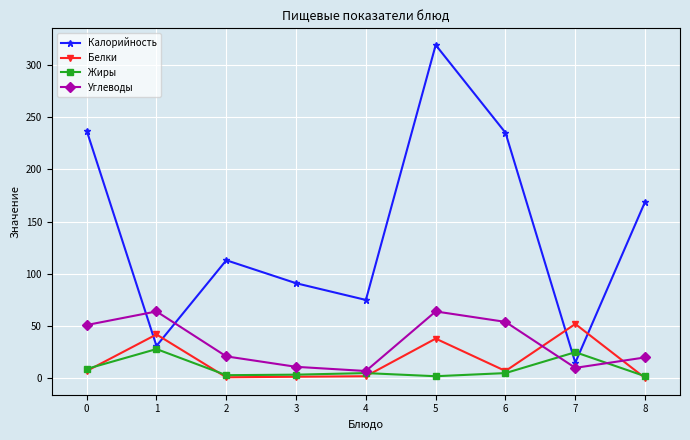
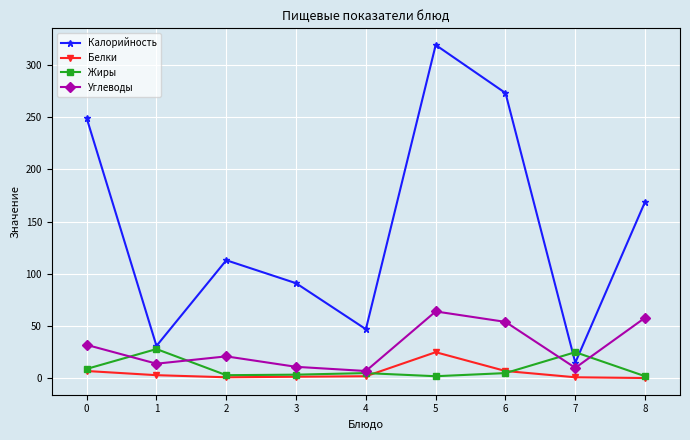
  {
    "Калорийность": {
-     "0": 237,
+     "0": 249,
      "1": 31,
      "2": 113,
      "3": 91,
-     "4": 75,
+     "4": 47,
      "5": 319,
-     "6": 235,
+     "6": 273,
      "7": 15,
      "8": 169
    },
    "Белки": {
-     "1": 42,
+     "1": 3,
      "4": 2,
-     "5": 38,
-     "7": 52
+     "5": 25,
+     "7": 1
    },
    "Жиры": {
      "1": 28,
      "5": 2,
      "7": 25
    },
    "Углеводы": {
-     "0": 51,
-     "1": 64,
+     "0": 32,
+     "1": 14,
      "2": 21,
      "3": 11,
      "5": 64,
      "6": 54,
      "7": 10,
-     "8": 20
+     "8": 58
    }
  }
